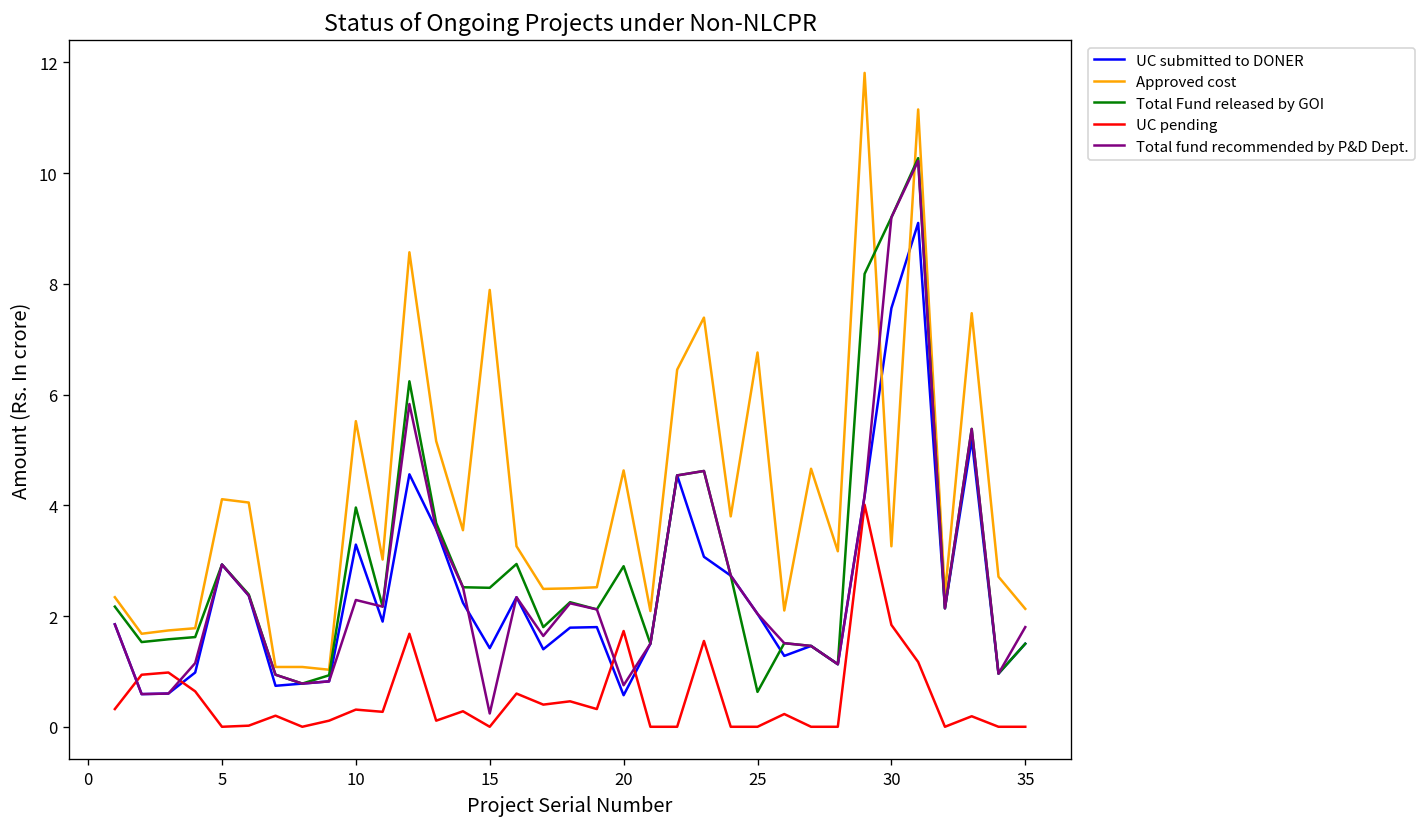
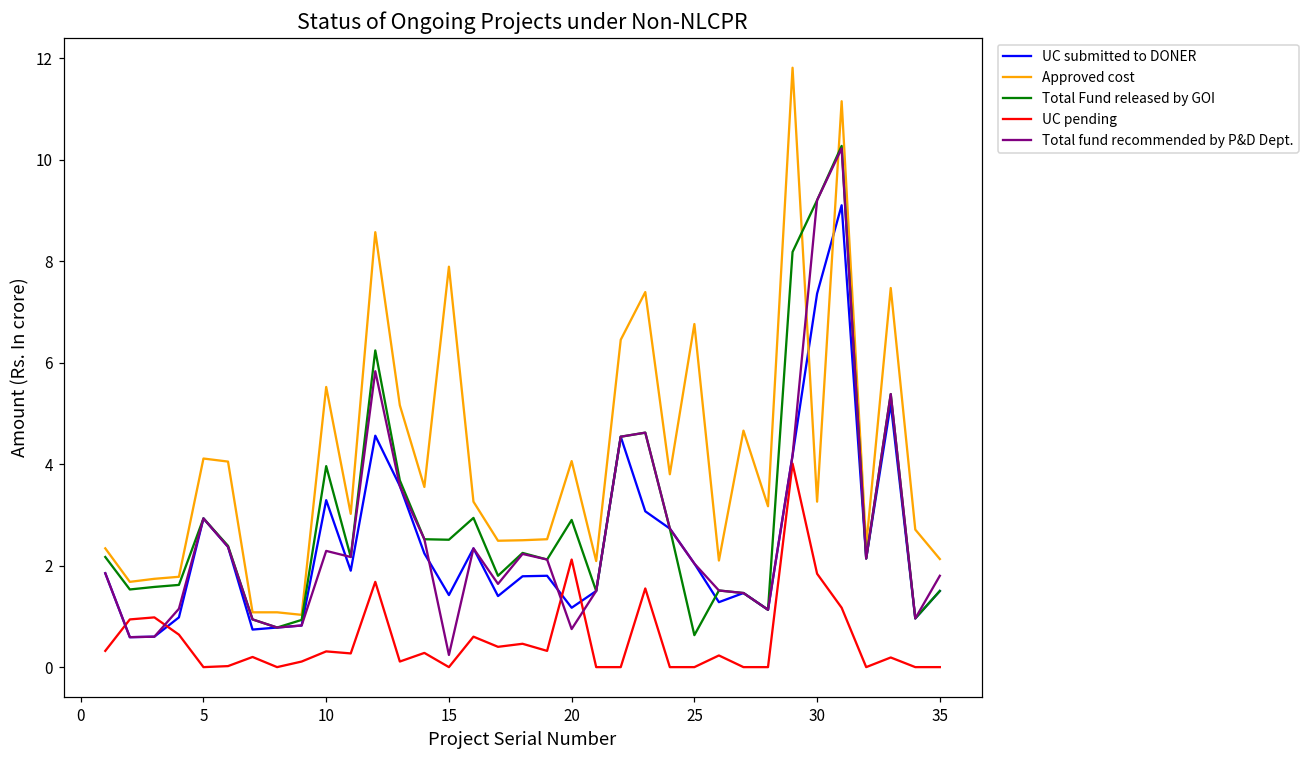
  {
    "UC submitted to DONER": {
      "10": 3.3,
      "15": 1.4,
-     "20": 0.6,
-     "30": 7.6
+     "20": 1.2,
+     "30": 7.4
    },
    "Approved cost": {
      "5": 4.1,
      "10": 5.5,
      "15": 7.9,
-     "20": 4.6,
+     "20": 4.1,
      "25": 6.8,
      "30": 3.3,
      "35": 2.1
    },
    "Total Fund released by GOI": {
      "10": 4.0,
      "15": 2.5,
      "20": 2.9,
      "25": 0.6
    },
    "UC pending": {
      "5": 0.0,
      "10": 0.3,
      "15": 0.0,
-     "20": 1.7,
+     "20": 2.1,
      "25": 0.0,
      "30": 1.8,
      "35": 0.0
    },
    "Total fund recommended by P&D Dept.": {
      "10": 2.3,
      "15": 0.2,
      "20": 0.8,
      "35": 1.8
    }
  }
